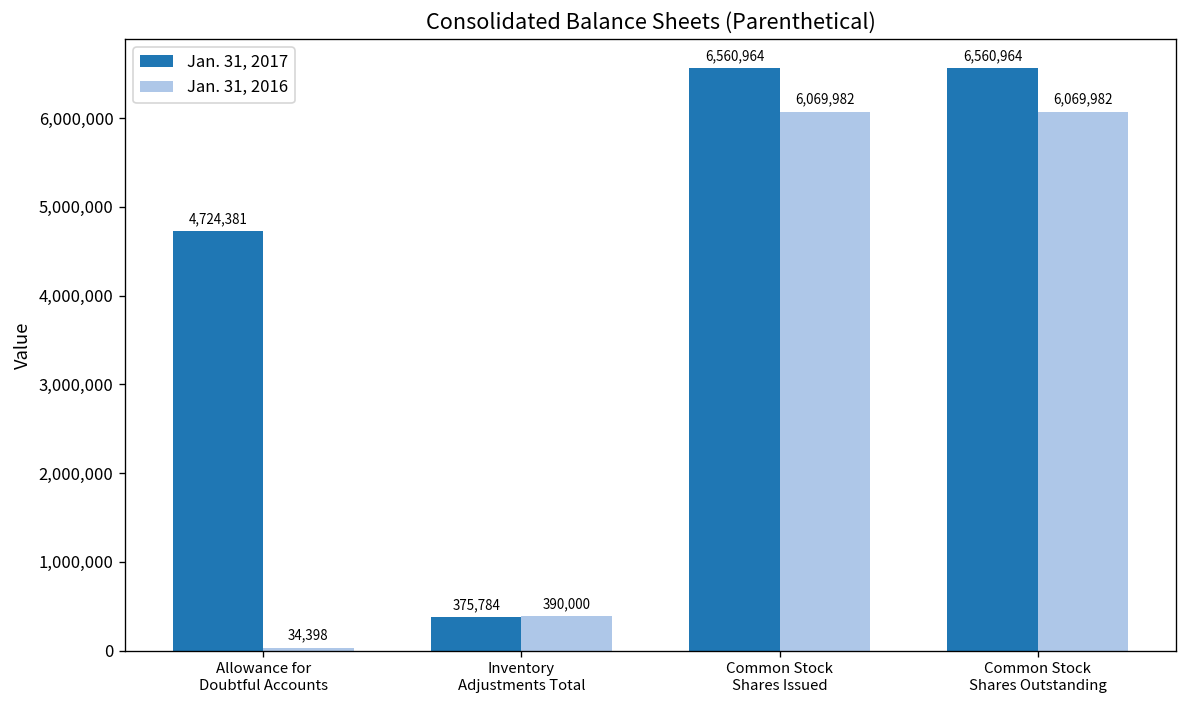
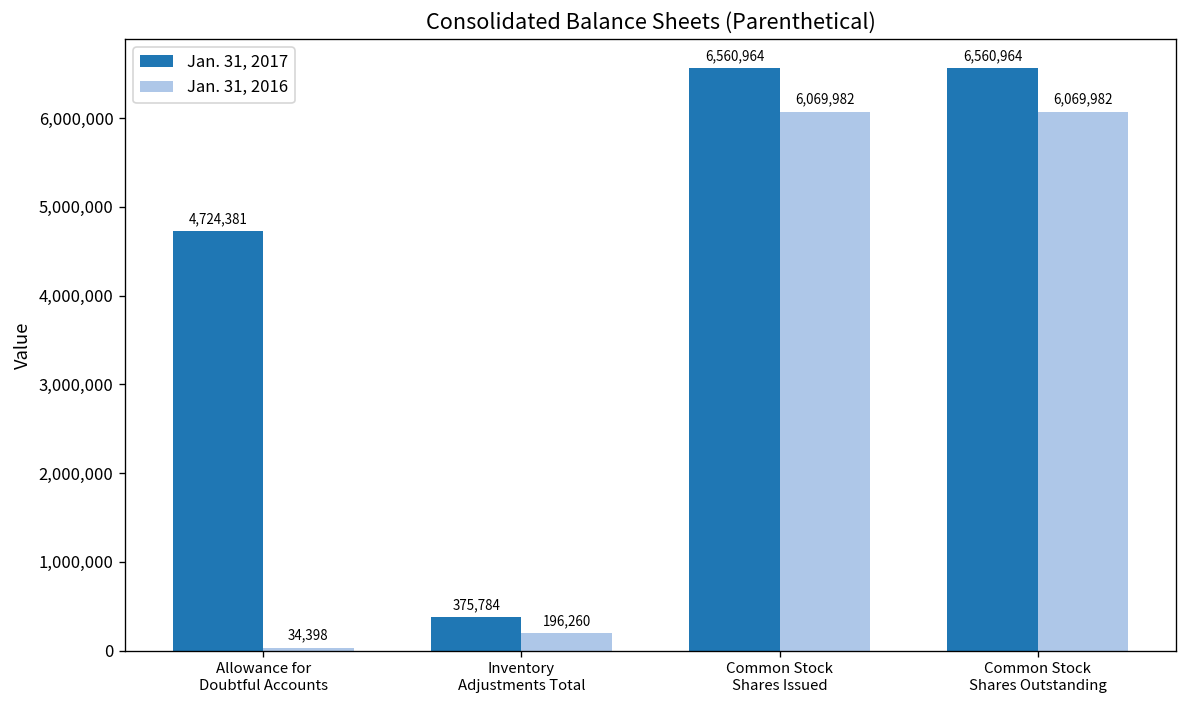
  {
    "Jan. 31, 2017": {
      "Allowance for Doubtful Accounts": "4,724,381",
      "Inventory Adjustments Total": "375,784",
      "Common Stock Shares Issued": "6,560,964",
      "Common Stock Shares Outstanding": "6,560,964"
    },
    "Jan. 31, 2016": {
      "Allowance for Doubtful Accounts": "34,398",
-     "Inventory Adjustments Total": "390,000",
+     "Inventory Adjustments Total": "196,260",
      "Common Stock Shares Issued": "6,069,982",
      "Common Stock Shares Outstanding": "6,069,982"
    }
  }
